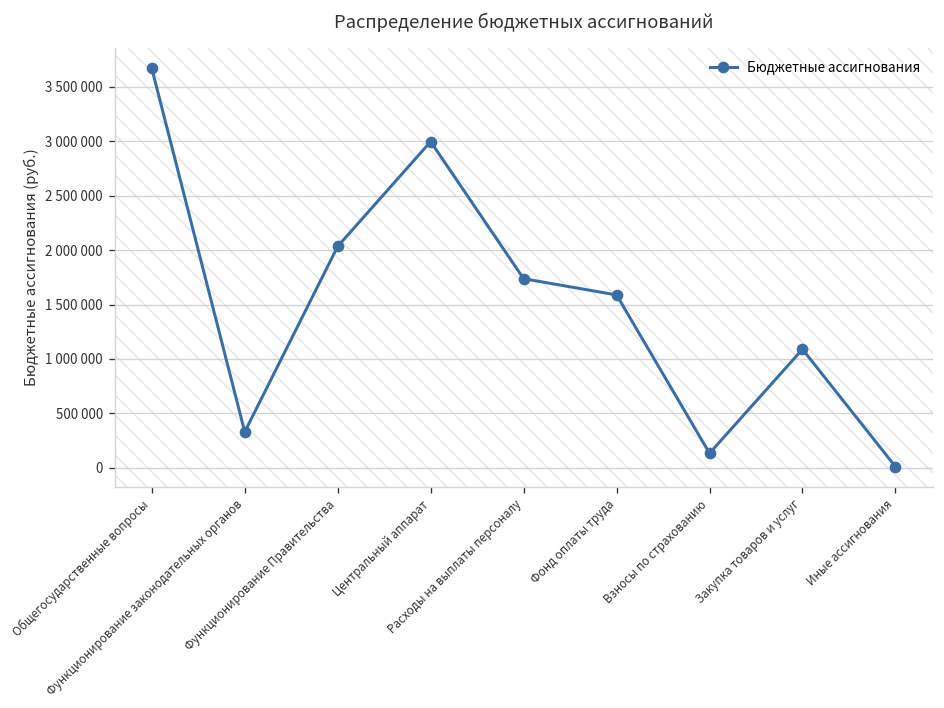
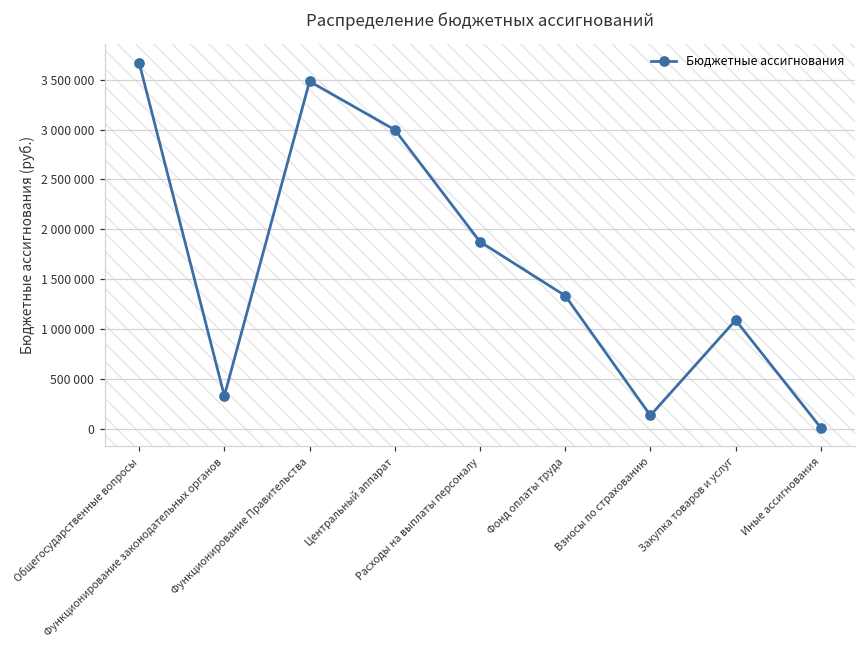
  {
    "Общегосударственные вопросы": 3700000,
    "Функционирование законодательных органов": 300000,
-   "Функционирование Правительства": 2000000,
+   "Функционирование Правительства": 3500000,
    "Центральный аппарат": 3000000,
-   "Расходы на выплаты персоналу": 1700000,
-   "Фонд оплаты труда": 1600000,
+   "Расходы на выплаты персоналу": 1900000,
+   "Фонд оплаты труда": 1300000,
    "Взносы по страхованию": 100000,
    "Закупка товаров и услуг": 1100000,
    "Иные ассигнования": 0
  }
